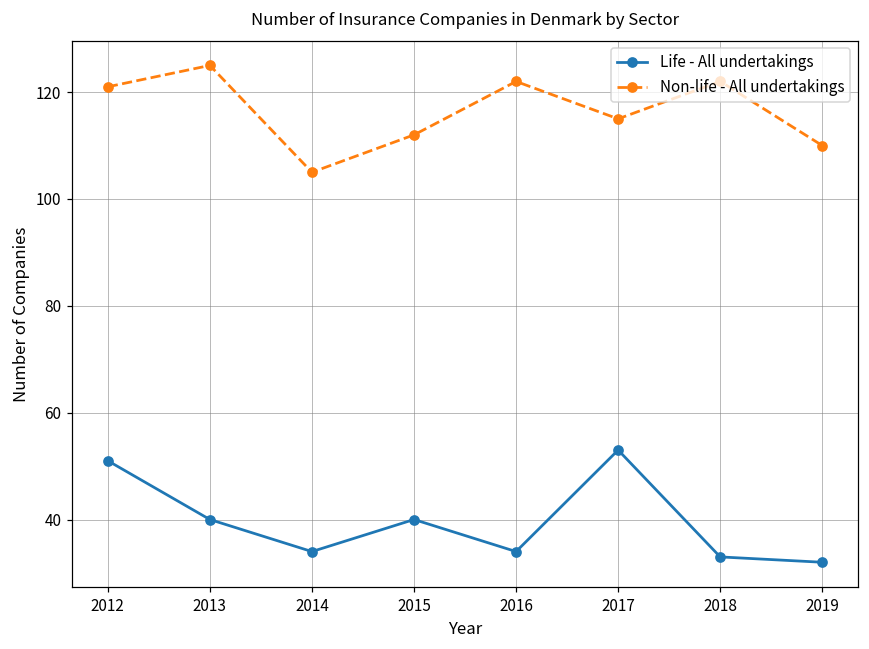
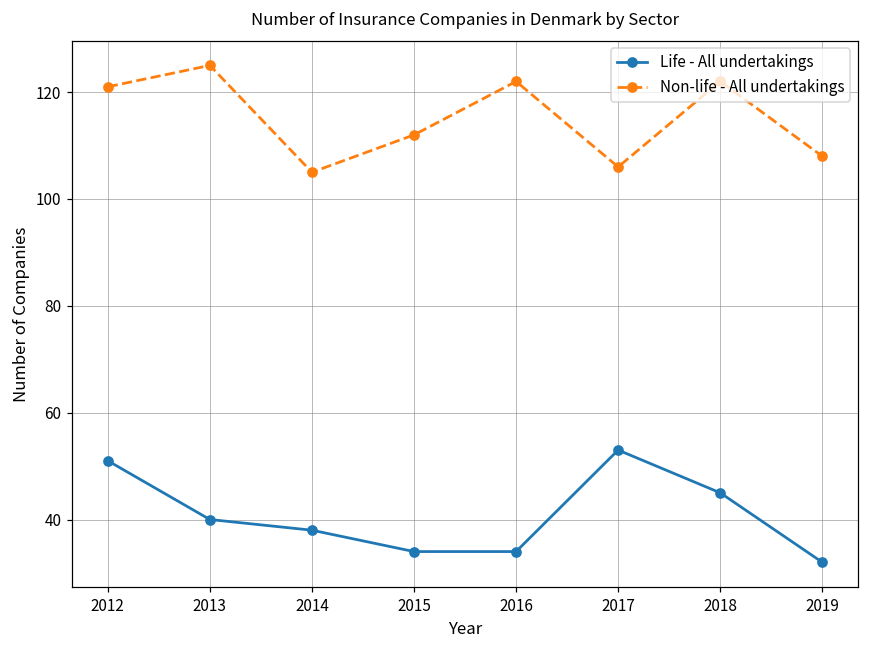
  {
    "Life - All undertakings": {
      "2012": 51,
      "2013": 40,
-     "2014": 34,
-     "2015": 40,
+     "2014": 38,
+     "2015": 34,
      "2016": 34,
      "2017": 53,
-     "2018": 33,
+     "2018": 45,
      "2019": 32
    },
    "Non-life - All undertakings": {
      "2012": 121,
      "2013": 125,
      "2014": 105,
      "2015": 112,
      "2016": 122,
-     "2017": 115,
-     "2019": 110
+     "2017": 106,
+     "2019": 108
    }
  }
